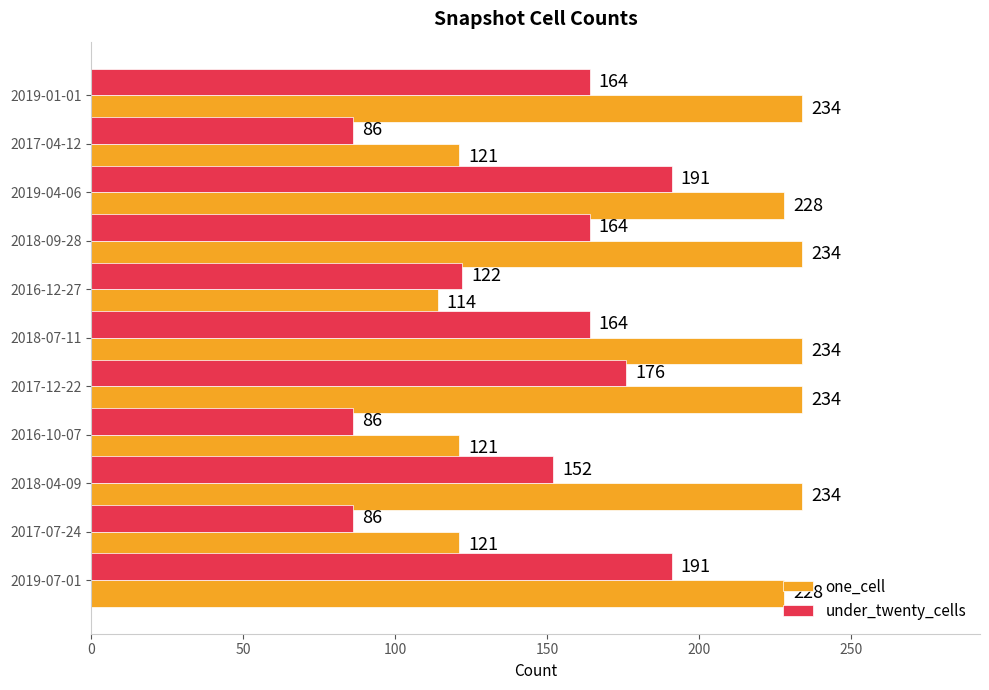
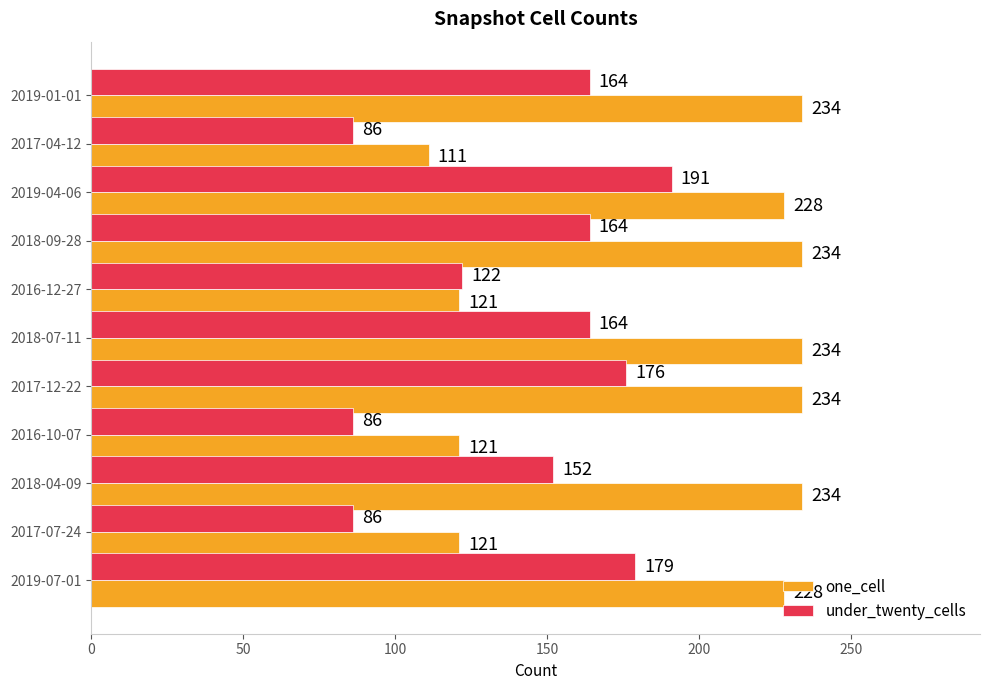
  {
    "one_cell": {
      "2019-01-01": 234,
-     "2017-04-12": 121,
+     "2017-04-12": 111,
      "2019-04-06": 228,
      "2018-09-28": 234,
-     "2016-12-27": 114,
+     "2016-12-27": 121,
      "2018-07-11": 234,
      "2017-12-22": 234,
      "2016-10-07": 121,
      "2018-04-09": 234,
      "2017-07-24": 121,
      "2019-07-01": 228
    },
    "under_twenty_cells": {
      "2019-01-01": 164,
      "2017-04-12": 86,
      "2019-04-06": 191,
      "2018-09-28": 164,
      "2016-12-27": 122,
      "2018-07-11": 164,
      "2017-12-22": 176,
      "2016-10-07": 86,
      "2018-04-09": 152,
      "2017-07-24": 86,
-     "2019-07-01": 191
+     "2019-07-01": 179
    }
  }
